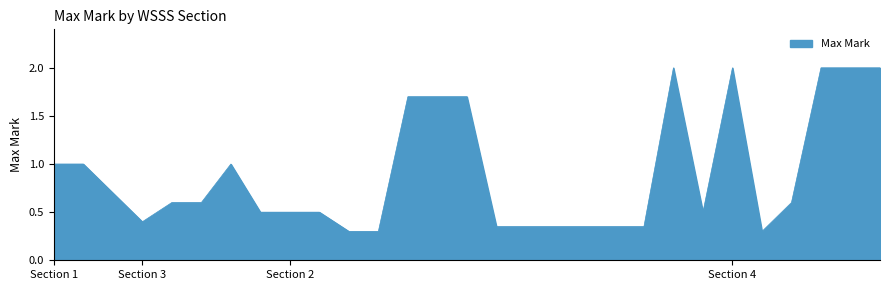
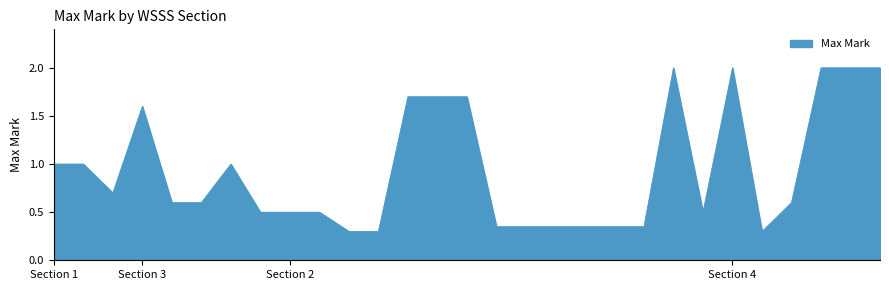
  {
    "Section 1": 1.0,
-   "Section 3": 0.4,
+   "Section 3": 1.6,
    "Section 2": 0.5,
    "Section 4": 2.0
  }
